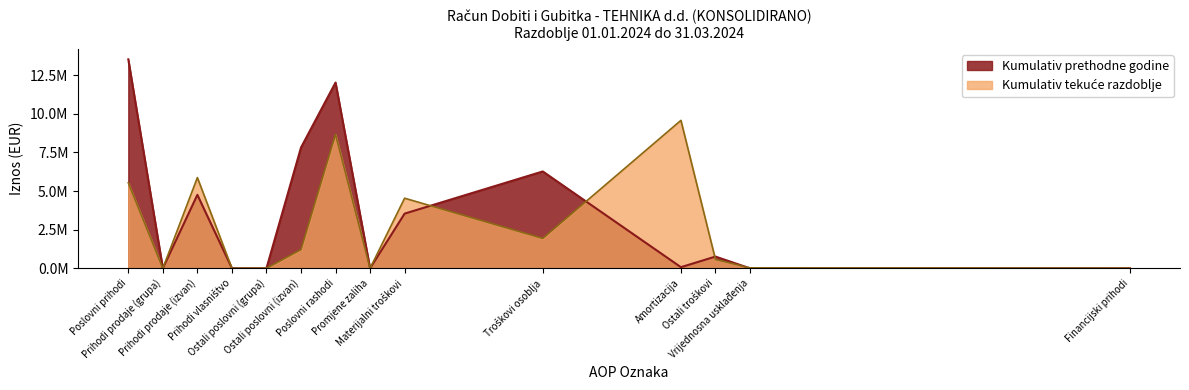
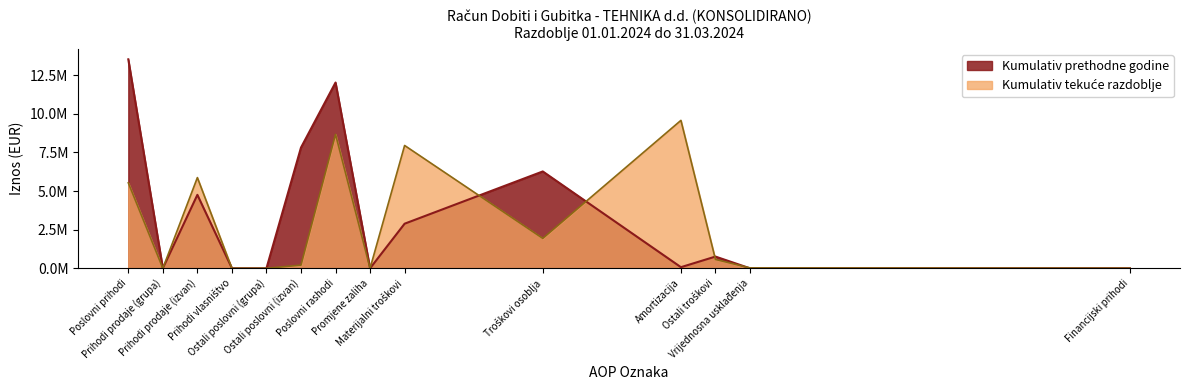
  {
    "Kumulativ prethodne godine": {
      "Poslovni prihodi": 13500000,
      "Prihodi prodaje (izvan)": 4800000,
      "Ostali poslovni (izvan)": 7800000,
      "Poslovni rashodi": 12000000,
-     "Materijalni troškovi": 3500000,
+     "Materijalni troškovi": 2900000,
      "Troškovi osoblja": 6300000,
      "Amortizacija": 100000,
      "Ostali troškovi": 800000
    },
    "Kumulativ tekuće razdoblje": {
      "Poslovni prihodi": 5500000,
      "Prihodi prodaje (izvan)": 5900000,
-     "Ostali poslovni (izvan)": 1200000,
+     "Ostali poslovni (izvan)": 200000,
      "Poslovni rashodi": 8700000,
-     "Materijalni troškovi": 4500000,
+     "Materijalni troškovi": 7900000,
      "Troškovi osoblja": 1900000,
      "Amortizacija": 9600000,
      "Ostali troškovi": 600000
    }
  }
